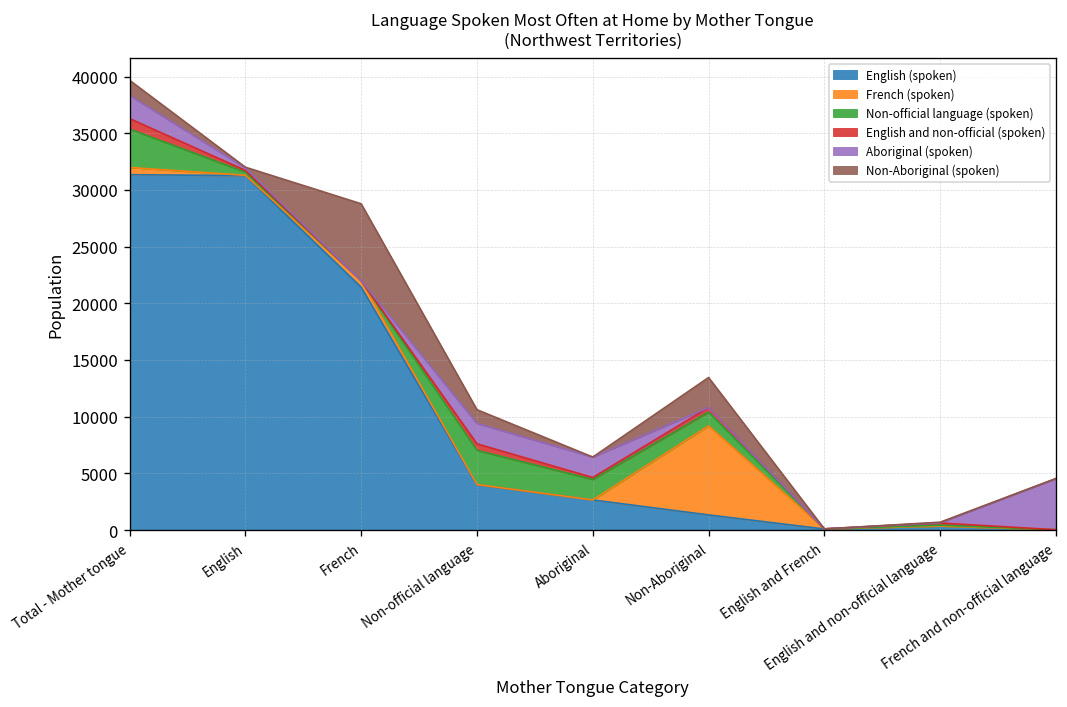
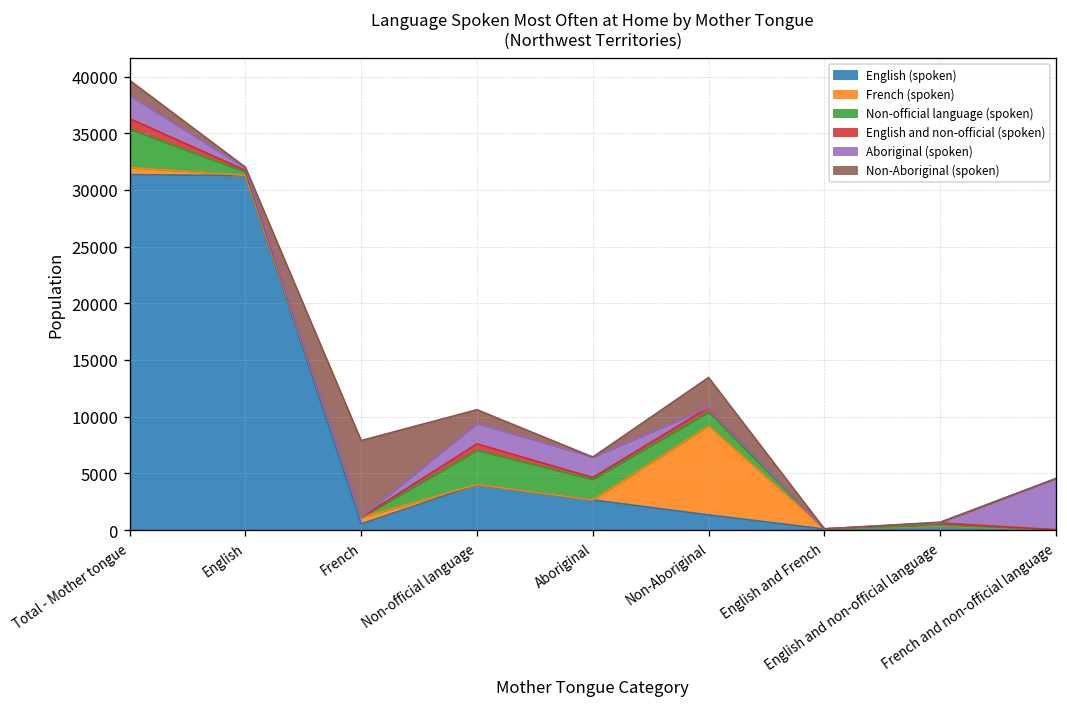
  {
    "English (spoken)": {
      "Total - Mother tongue": 31000,
-     "French": 21000,
+     "French": 1000,
      "Non-Aboriginal": 1000
    },
    "French (spoken)": {
      "Total - Mother tongue": 1000,
      "Non-Aboriginal": 8000
    },
    "Non-official language (spoken)": {
      "Total - Mother tongue": 3000,
      "Non-official language": 3000,
      "Non-Aboriginal": 1000
    },
    "English and non-official (spoken)": {
      "Total - Mother tongue": 1000,
      "Non-official language": 1000
    },
    "Aboriginal (spoken)": {
      "Total - Mother tongue": 2000,
      "Non-official language": 2000
    },
    "Non-Aboriginal (spoken)": {
      "Total - Mother tongue": 1000,
      "French": 7000,
      "Non-official language": 1000,
      "Non-Aboriginal": 3000
    }
  }
